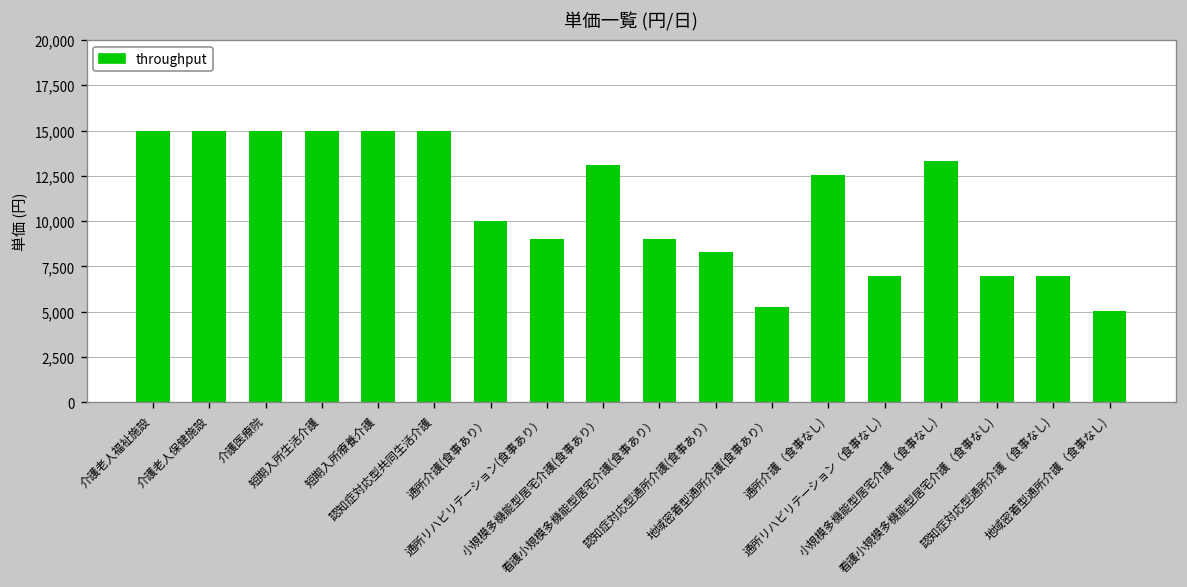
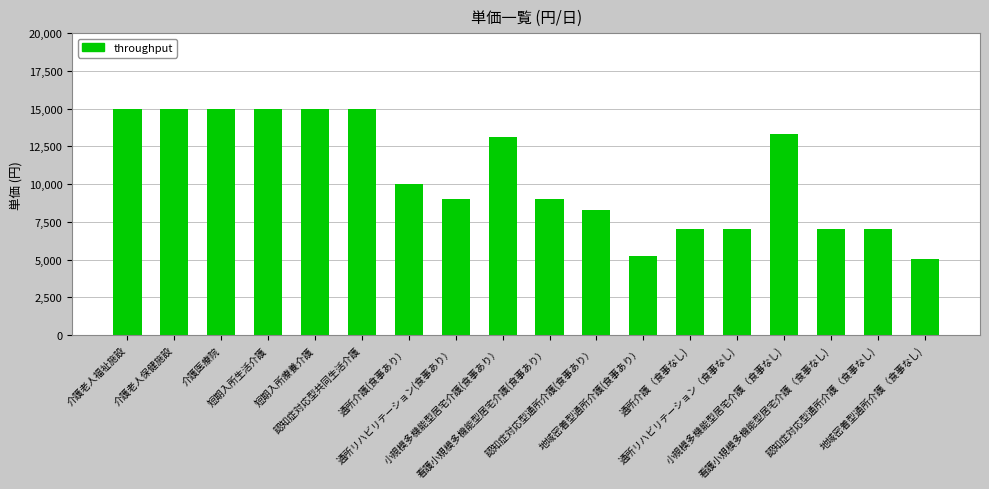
  {
    "介護老人福祉施設": "15,000",
    "介護老人保健施設": "15,000",
    "介護医療院": "15,000",
    "短期入所生活介護": "15,000",
    "短期入所療養介護": "15,000",
    "認知症対応型共同生活介護": "15,000",
    "通所介護(食事あり）": "10,000",
    "通所リハビリテーション(食事あり）": "9,000",
    "小規模多機能型居宅介護(食事あり）": "13,100",
    "看護小規模多機能型居宅介護(食事あり）": "9,000",
    "認知症対応型通所介護(食事あり）": "8,300",
    "地域密着型通所介護(食事あり）": "5,300",
-   "通所介護（食事なし)": "12,600",
+   "通所介護（食事なし)": "7,000",
    "通所リハビリテーション（食事なし)": "7,000",
    "小規模多機能型居宅介護（食事なし)": "13,300",
    "看護小規模多機能型居宅介護（食事なし)": "7,000",
    "認知症対応型通所介護（食事なし)": "7,000",
    "地域密着型通所介護（食事なし)": "5,000"
  }
